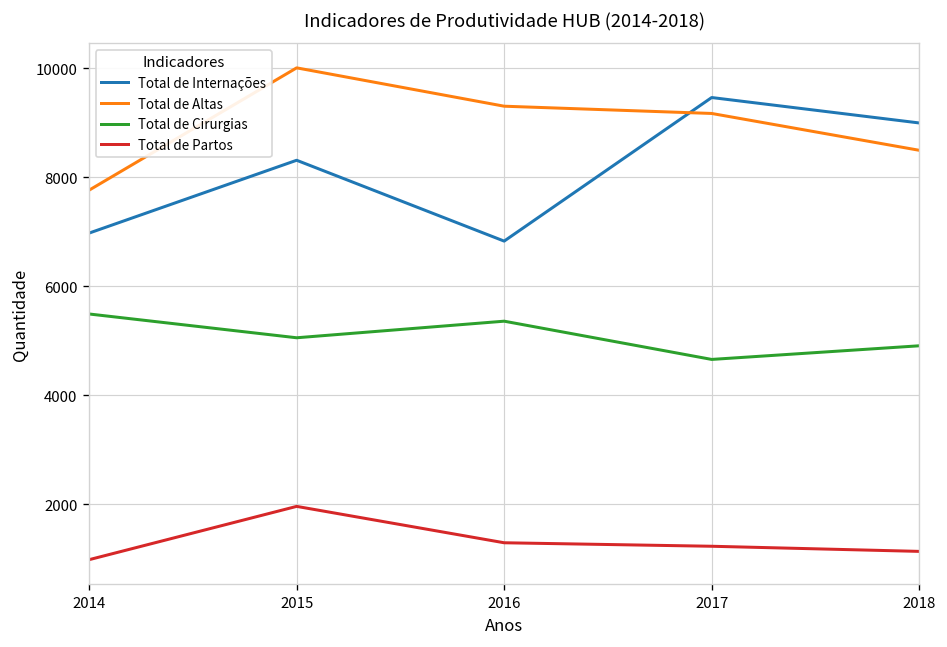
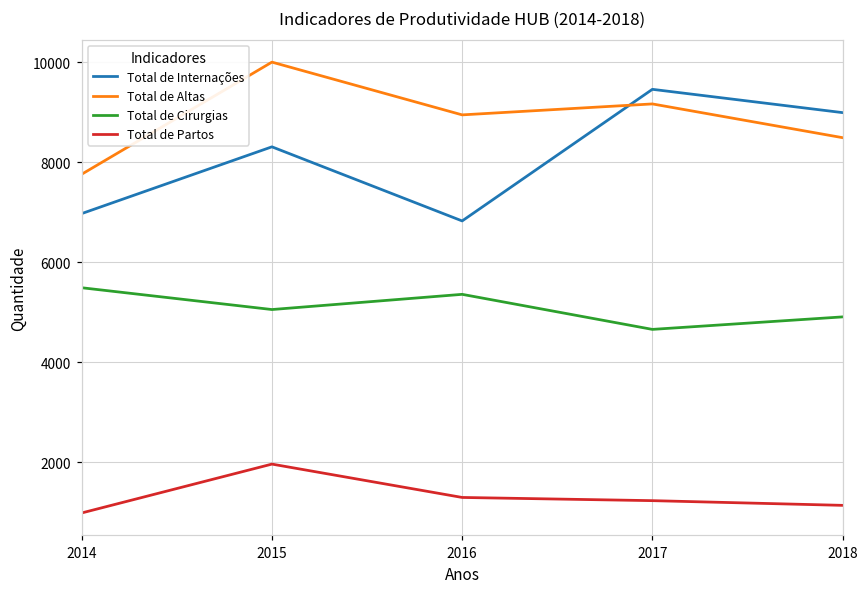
  {
    "Total de Internações": {
      "2014": 7000,
      "2015": 8300,
      "2016": 6800,
      "2017": 9500,
      "2018": 9000
    },
    "Total de Altas": {
      "2014": 7800,
      "2015": 10000,
-     "2016": 9300,
+     "2016": 8900,
      "2017": 9200,
      "2018": 8500
    },
    "Total de Cirurgias": {
      "2014": 5500,
      "2015": 5100,
      "2016": 5400,
      "2017": 4700,
      "2018": 4900
    },
    "Total de Partos": {
      "2014": 1000,
      "2015": 2000,
      "2016": 1300,
      "2017": 1200,
      "2018": 1100
    }
  }
